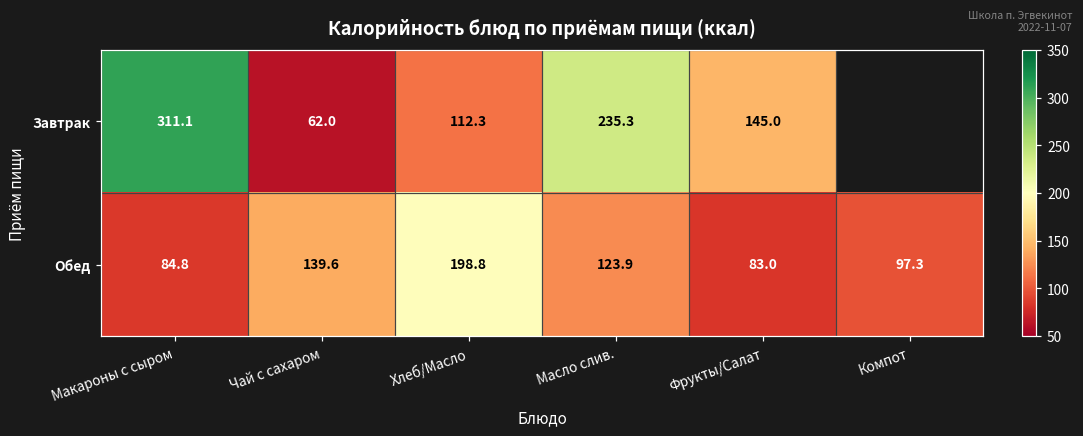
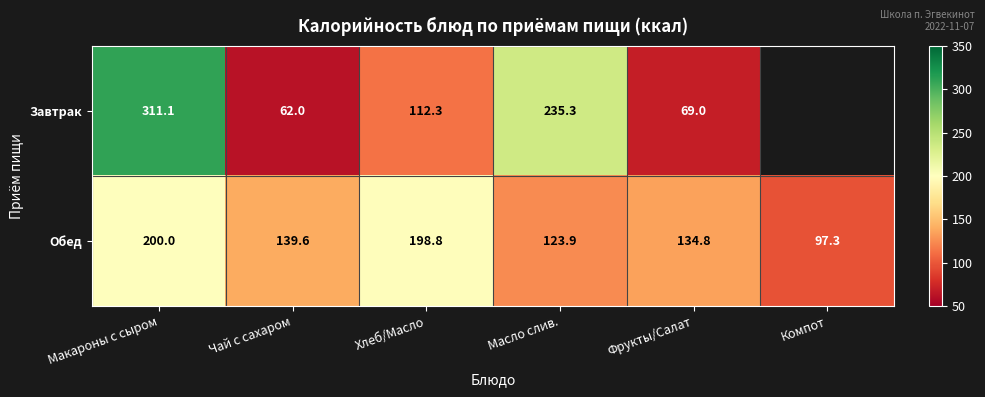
  {
    "Завтрак": {
      "Макароны с сыром": 311.1,
      "Чай с сахаром": 62.0,
      "Хлеб/Масло": 112.3,
      "Масло слив.": 235.3,
-     "Фрукты/Салат": 145.0
+     "Фрукты/Салат": 69.0
    },
    "Обед": {
-     "Макароны с сыром": 84.8,
+     "Макароны с сыром": 200.0,
      "Чай с сахаром": 139.6,
      "Хлеб/Масло": 198.8,
      "Масло слив.": 123.9,
-     "Фрукты/Салат": 83.0,
+     "Фрукты/Салат": 134.8,
      "Компот": 97.3
    }
  }
